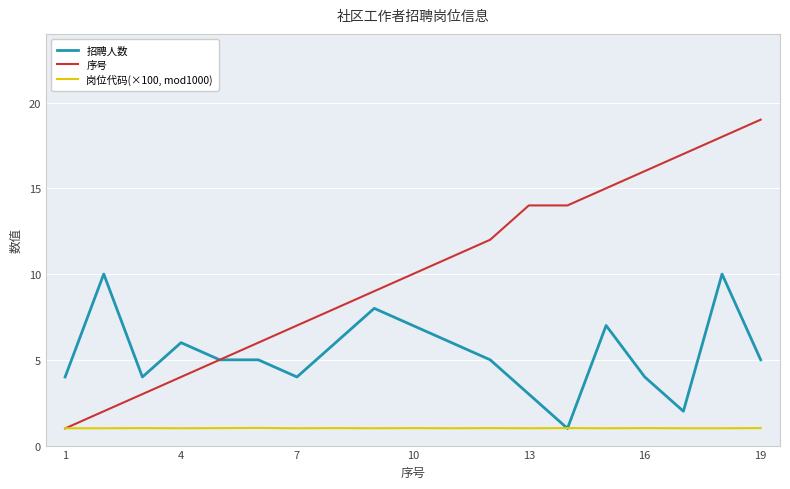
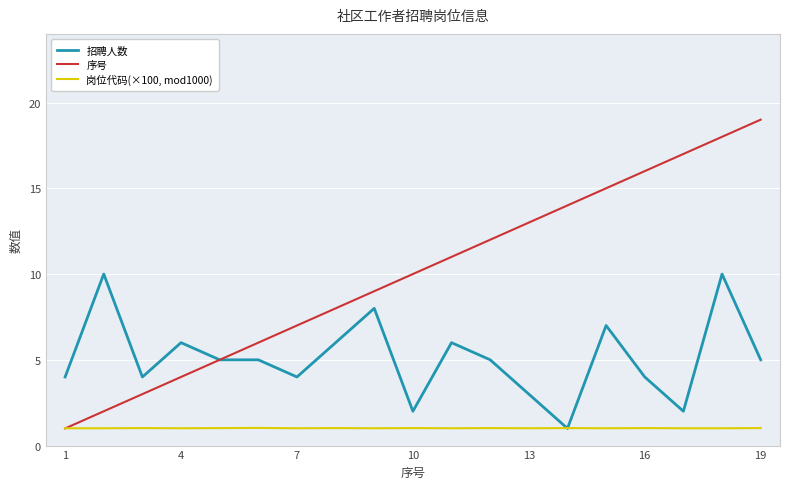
  {
    "招聘人数": {
      "1": 4,
      "4": 6,
      "7": 4,
-     "10": 7,
+     "10": 2,
      "13": 3,
      "16": 4,
      "19": 5
    },
    "序号": {
      "4": 4,
      "7": 7,
      "10": 10,
-     "13": 14,
+     "13": 13,
      "16": 16,
      "19": 19
    },
    "岗位代码(×100, mod1000)": {
      "4": 1,
      "7": 1,
      "10": 1,
      "13": 1,
      "16": 1,
      "19": 1
    }
  }
